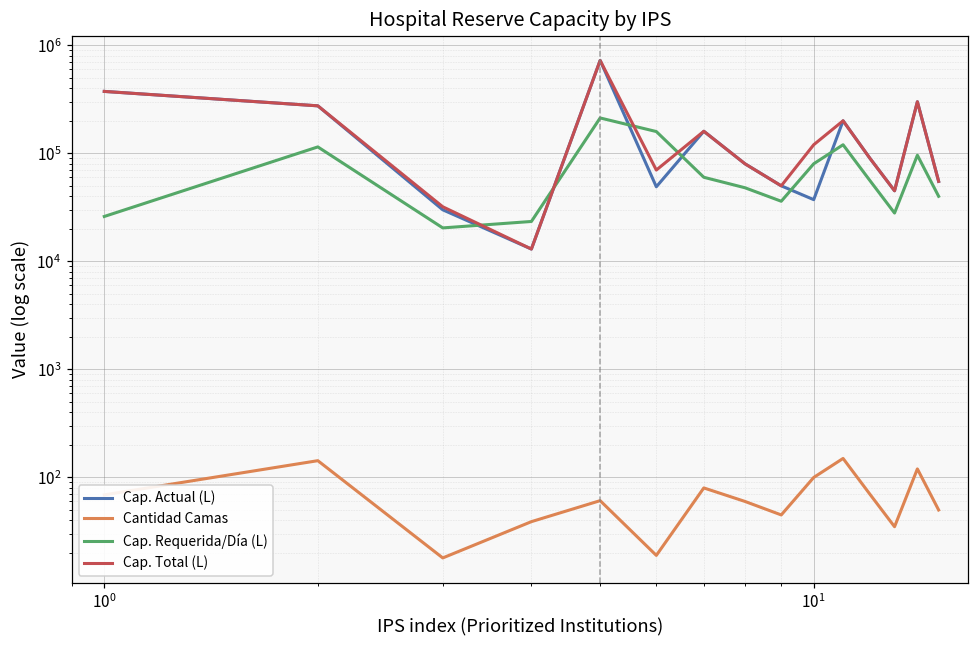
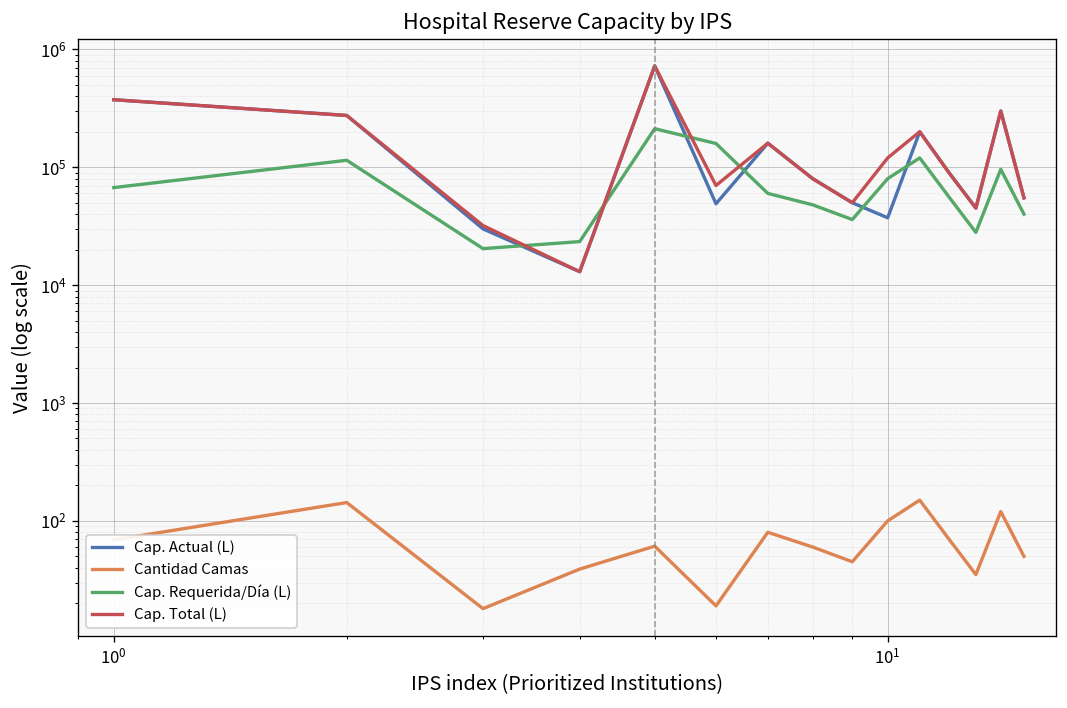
  {
    "Cap. Actual (L)": {
      "10^1": 37000
    },
    "Cap. Requerida/Día (L)": {
-     "10^0": 26000,
+     "10^0": 70000,
      "10^1": 80000
    }
  }
